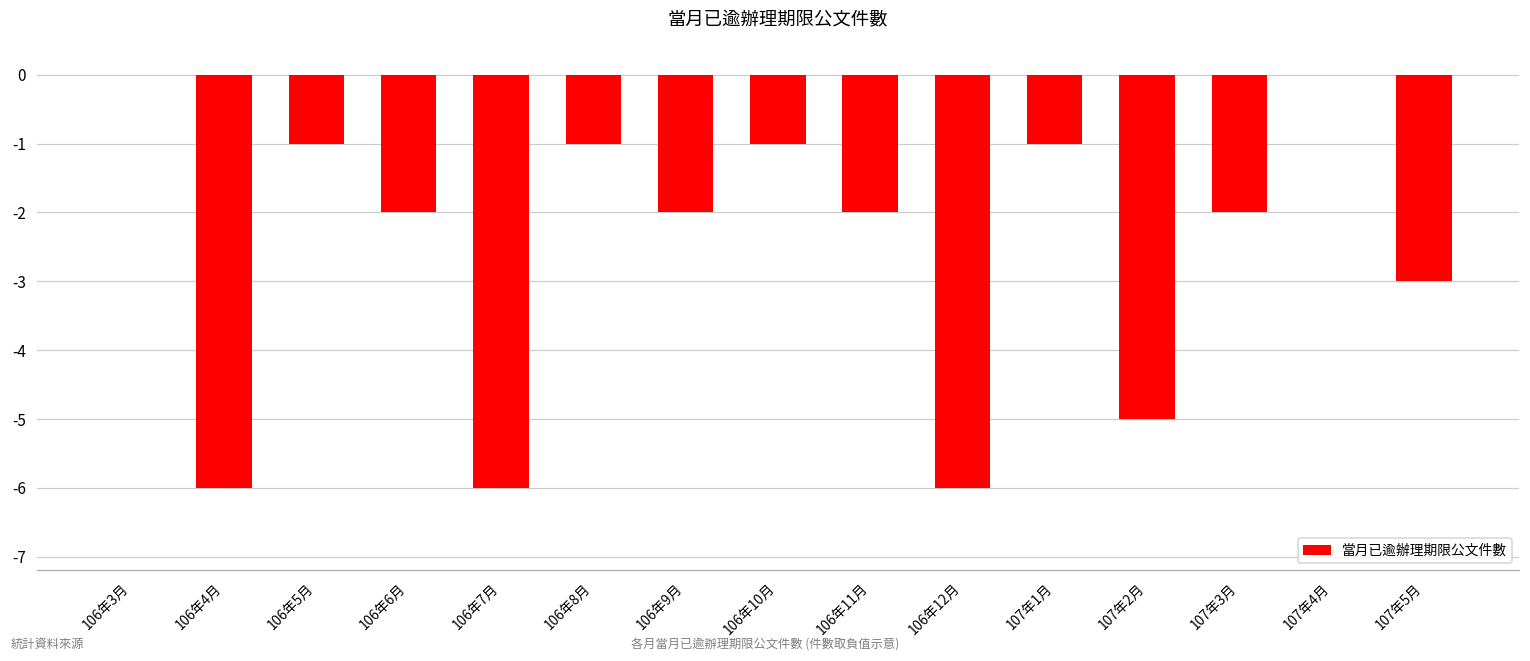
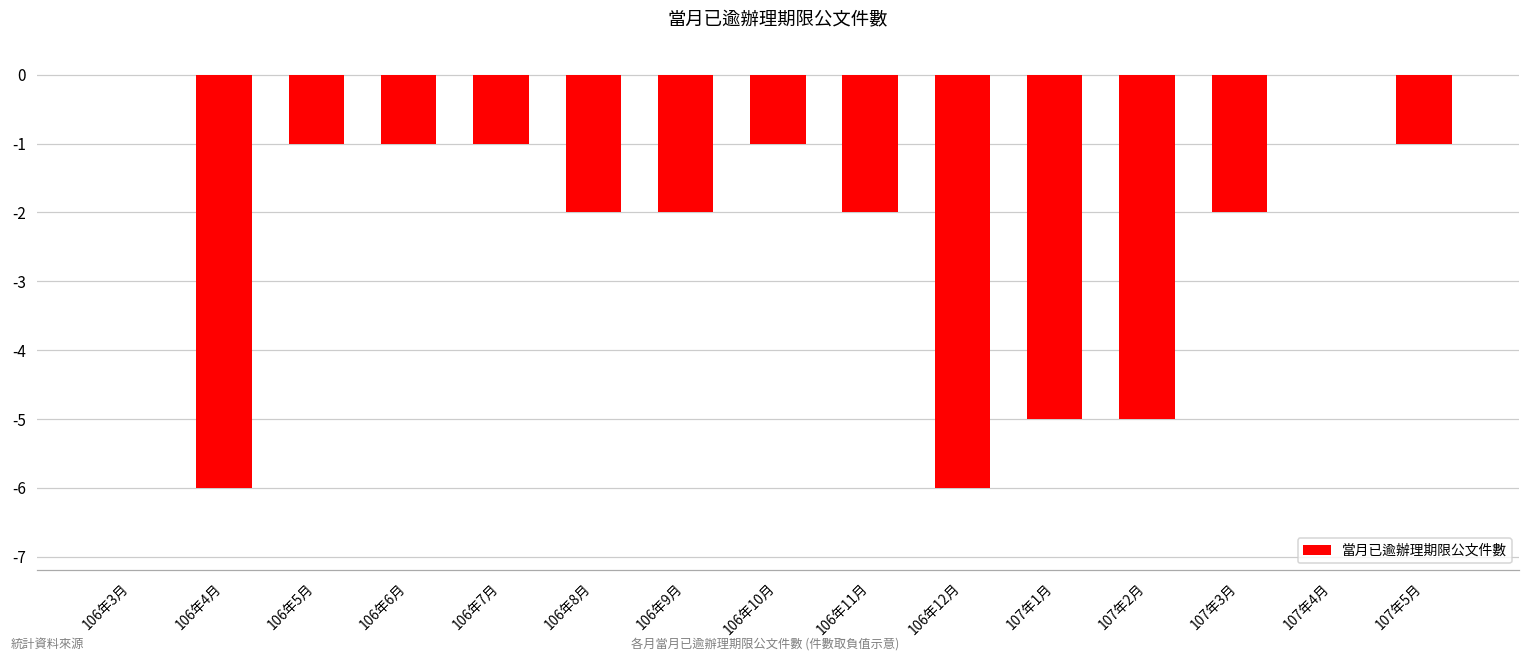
  {
    "106年3月": 0.0,
    "106年4月": -6.0,
    "106年5月": -1.0,
-   "106年6月": -2.0,
-   "106年7月": -6.0,
-   "106年8月": -1.0,
+   "106年6月": -1.0,
+   "106年7月": -1.0,
+   "106年8月": -2.0,
    "106年9月": -2.0,
    "106年10月": -1.0,
    "106年11月": -2.0,
    "106年12月": -6.0,
-   "107年1月": -1.0,
+   "107年1月": -5.0,
    "107年2月": -5.0,
    "107年3月": -2.0,
    "107年4月": 0.0,
-   "107年5月": -3.0
+   "107年5月": -1.0
  }
